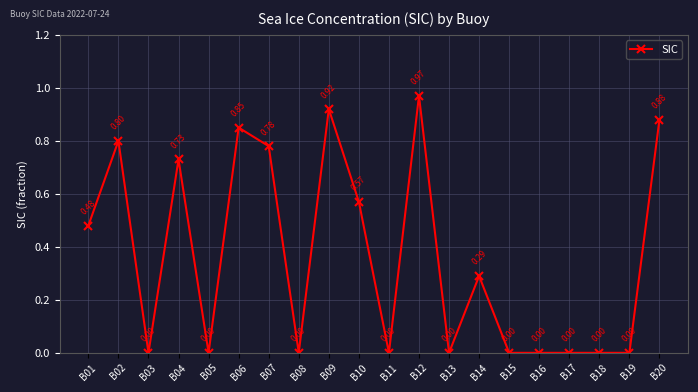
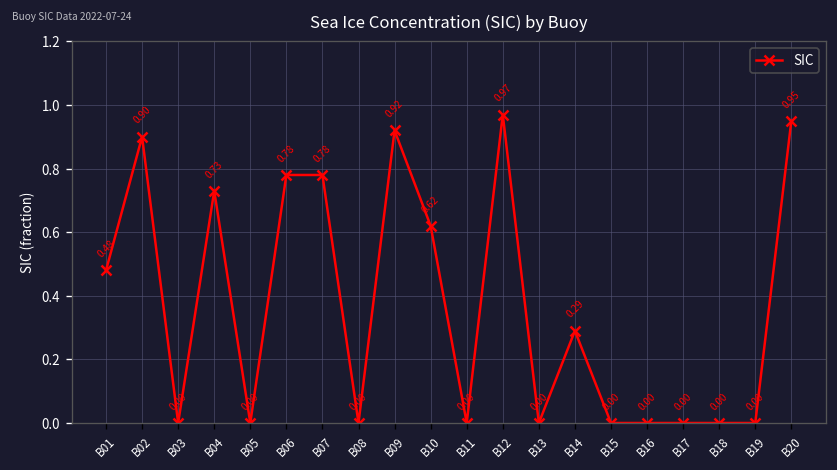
  {
    "B01": 0.48,
-   "B02": 0.80,
+   "B02": 0.90,
    "B03": 0.00,
    "B04": 0.73,
    "B05": 0.00,
-   "B06": 0.85,
+   "B06": 0.78,
    "B07": 0.78,
    "B08": 0.00,
    "B09": 0.92,
-   "B10": 0.57,
+   "B10": 0.62,
    "B11": 0.00,
    "B12": 0.97,
    "B13": 0.00,
    "B14": 0.29,
    "B15": 0.00,
    "B16": 0.00,
    "B17": 0.00,
    "B18": 0.00,
    "B19": 0.00,
-   "B20": 0.88
+   "B20": 0.95
  }
